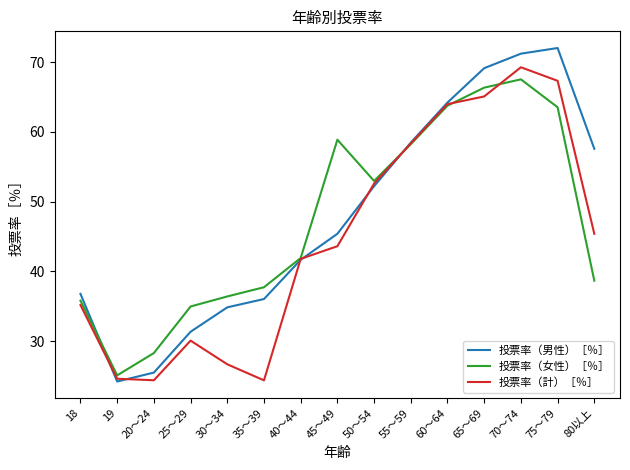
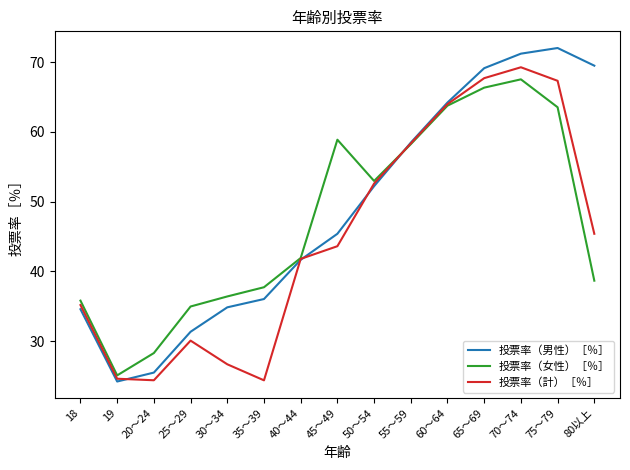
  {
    "投票率（男性）［％］": {
-     "18": 37,
+     "18": 35,
      "19": 24,
      "20～24": 26,
      "25～29": 31,
      "30～34": 35,
      "35～39": 36,
      "45～49": 45,
      "50～54": 52,
      "65～69": 69,
      "70～74": 71,
      "75～79": 72,
-     "80以上": 58
+     "80以上": 69
    },
    "投票率（女性）［％］": {
      "18": 36,
      "19": 25,
      "20～24": 28,
      "25～29": 35,
      "30～34": 36,
      "35～39": 38,
      "45～49": 59,
      "65～69": 66,
      "70～74": 68,
      "75～79": 64,
      "80以上": 39
    },
    "投票率（計）［％］": {
      "18": 35,
      "19": 25,
      "20～24": 24,
      "25～29": 30,
      "30～34": 27,
      "35～39": 24,
      "45～49": 44,
-     "65～69": 65,
+     "65～69": 68,
      "70～74": 69,
      "75～79": 67,
      "80以上": 45
    }
  }
